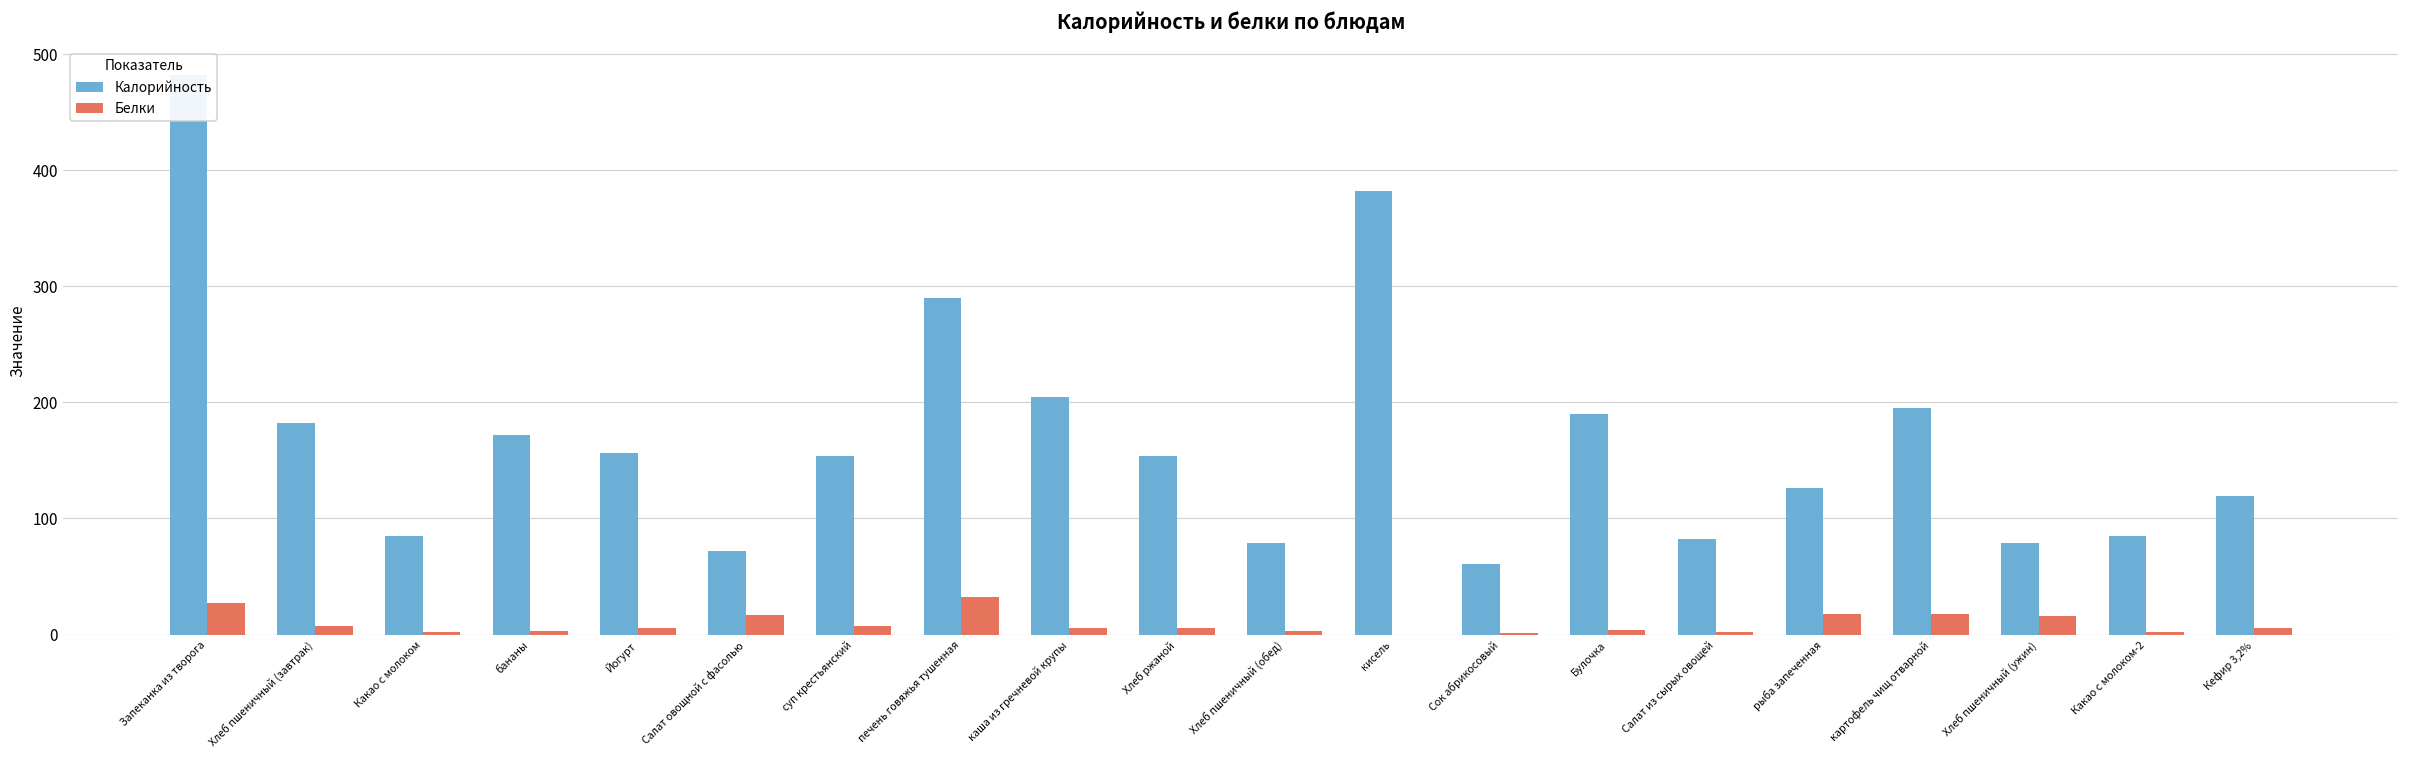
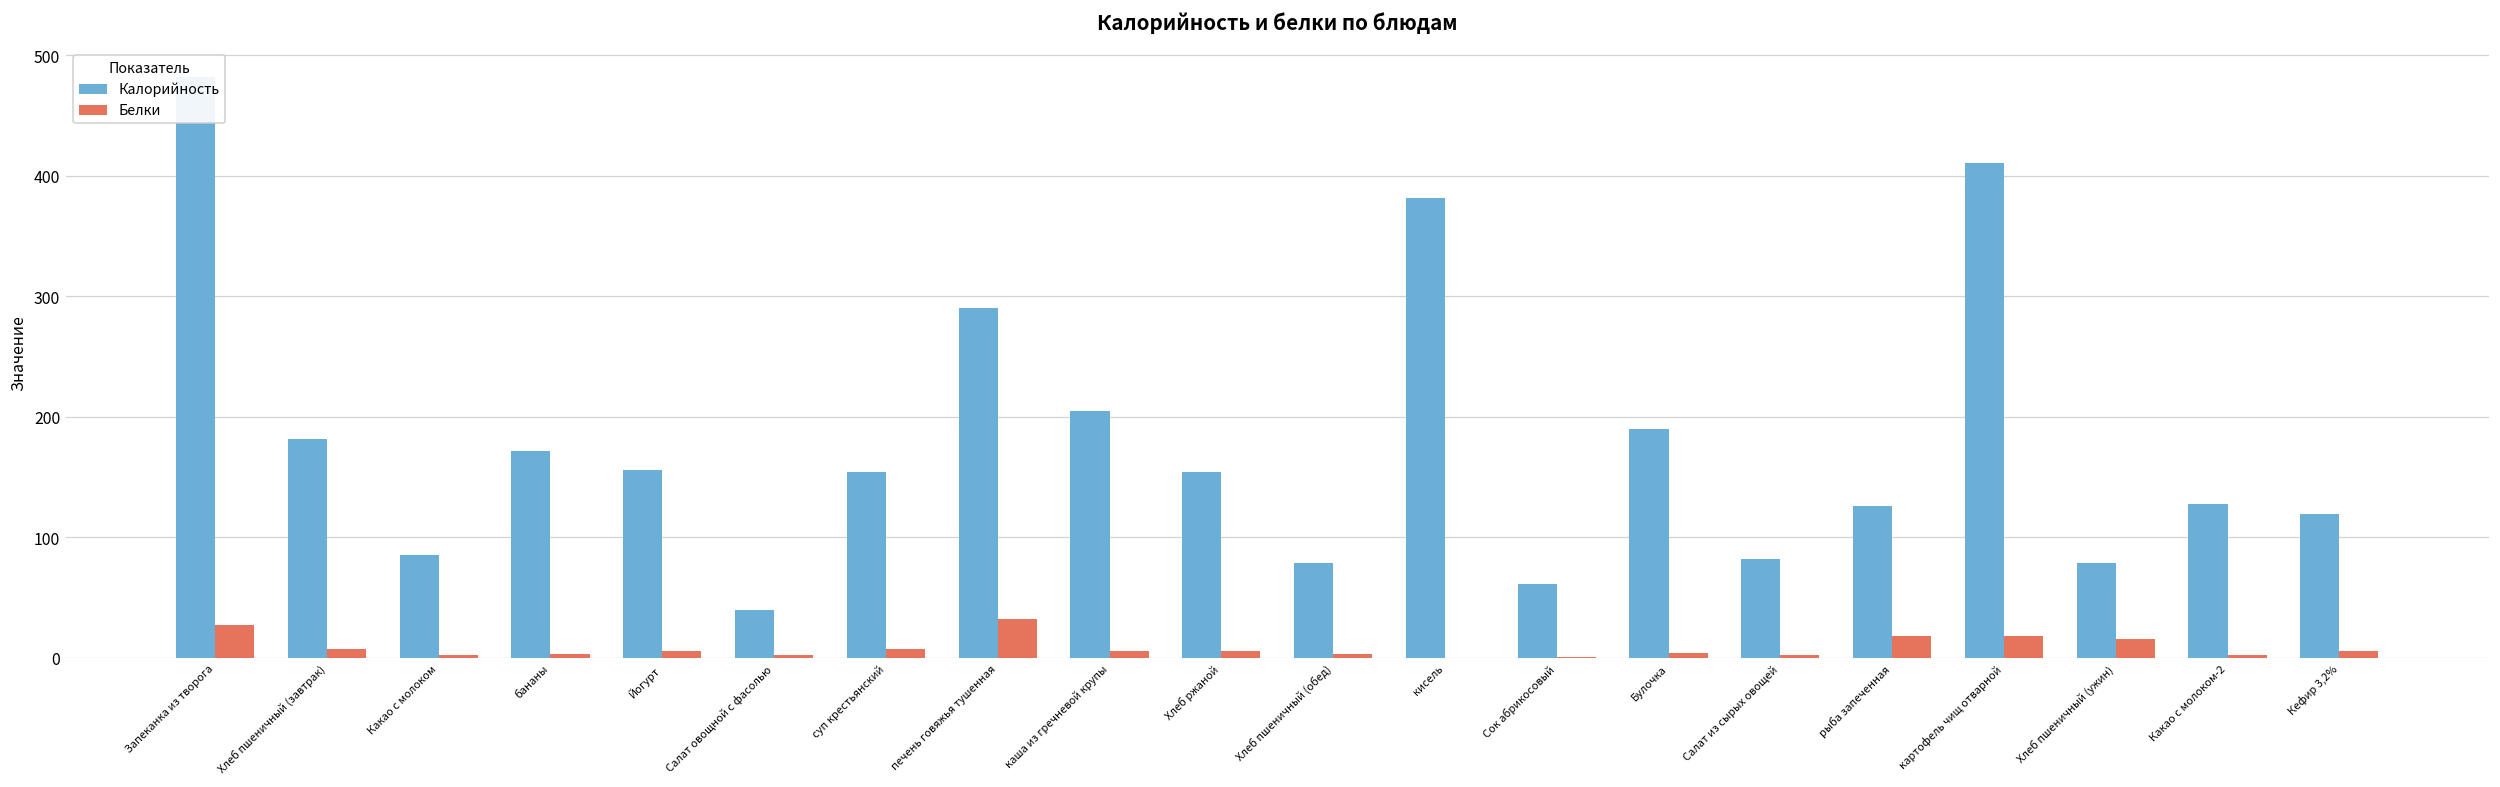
  {
    "Калорийность": {
      "Хлеб пшеничный (завтрак)": 182,
      "Какао с молоком": 85,
      "бананы": 172,
      "Йогурт": 156,
-     "Салат овощной с фасолью": 72,
+     "Салат овощной с фасолью": 40,
      "суп крестьянский": 154,
      "печень говяжья тушенная": 290,
      "каша из гречневой крупы": 205,
      "Хлеб ржаной": 154,
      "Хлеб пшеничный (обед)": 79,
      "кисель": 382,
      "Сок абрикосовый": 61,
      "Булочка": 190,
      "Салат из сырых овощей": 82,
      "рыба запеченная": 126,
-     "картофель чищ отварной": 195,
+     "картофель чищ отварной": 411,
      "Хлеб пшеничный (ужин)": 79,
-     "Какао с молоком-2": 85,
+     "Какао с молоком-2": 128,
      "Кефир 3,2%": 119
    },
    "Белки": {
      "Запеканка из творога": 27,
      "Хлеб пшеничный (завтрак)": 7,
      "бананы": 3,
      "Йогурт": 6,
-     "Салат овощной с фасолью": 17,
+     "Салат овощной с фасолью": 2,
      "суп крестьянский": 7,
      "печень говяжья тушенная": 32,
      "каша из гречневой крупы": 6,
      "Хлеб ржаной": 6,
      "Хлеб пшеничный (обед)": 3,
      "кисель": 0,
      "Булочка": 4,
      "рыба запеченная": 18,
      "картофель чищ отварной": 18,
      "Хлеб пшеничный (ужин)": 16,
      "Кефир 3,2%": 6
    }
  }
